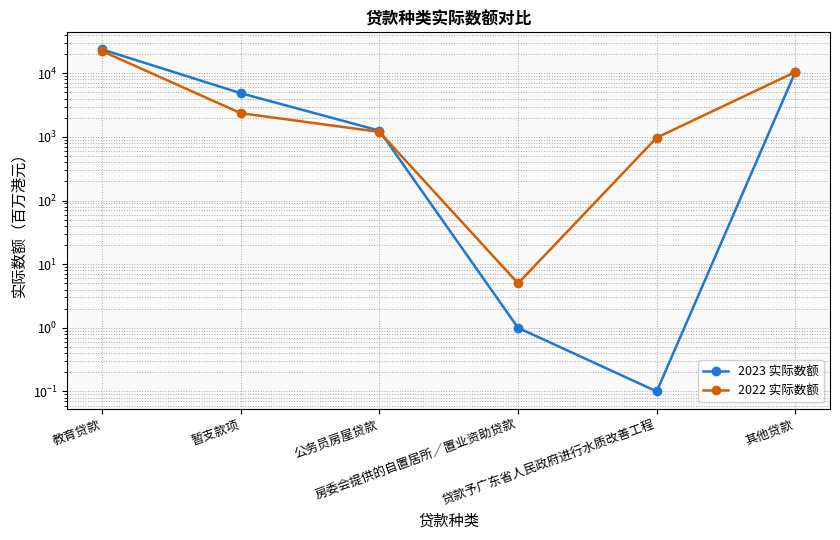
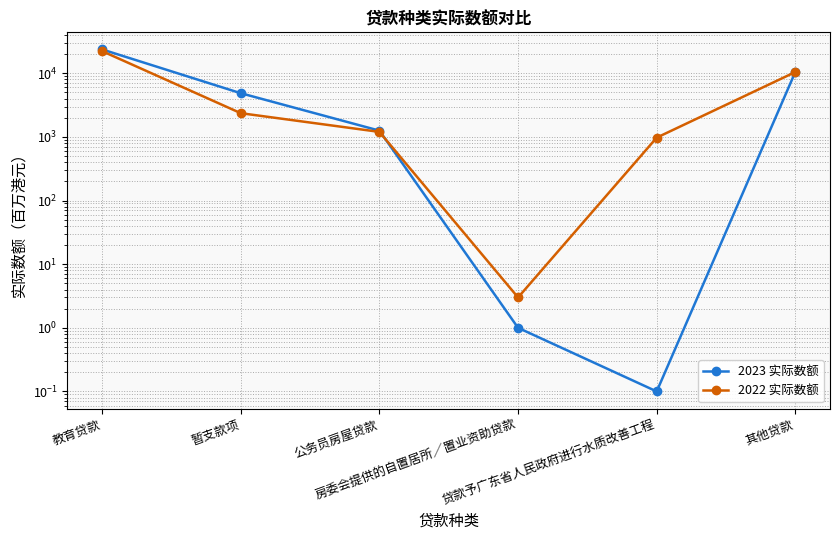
  {
    "2023 实际数额": {
      "暂支款项": 5000,
      "房委会提供的自置居所∕置业资助贷款": 1,
      "贷款予广东省人民政府进行水质改善工程": 0.10
    },
    "2022 实际数额": {
      "暂支款项": 2400,
-     "房委会提供的自置居所∕置业资助贷款": 5,
+     "房委会提供的自置居所∕置业资助贷款": 3,
      "贷款予广东省人民政府进行水质改善工程": 1000
    }
  }
